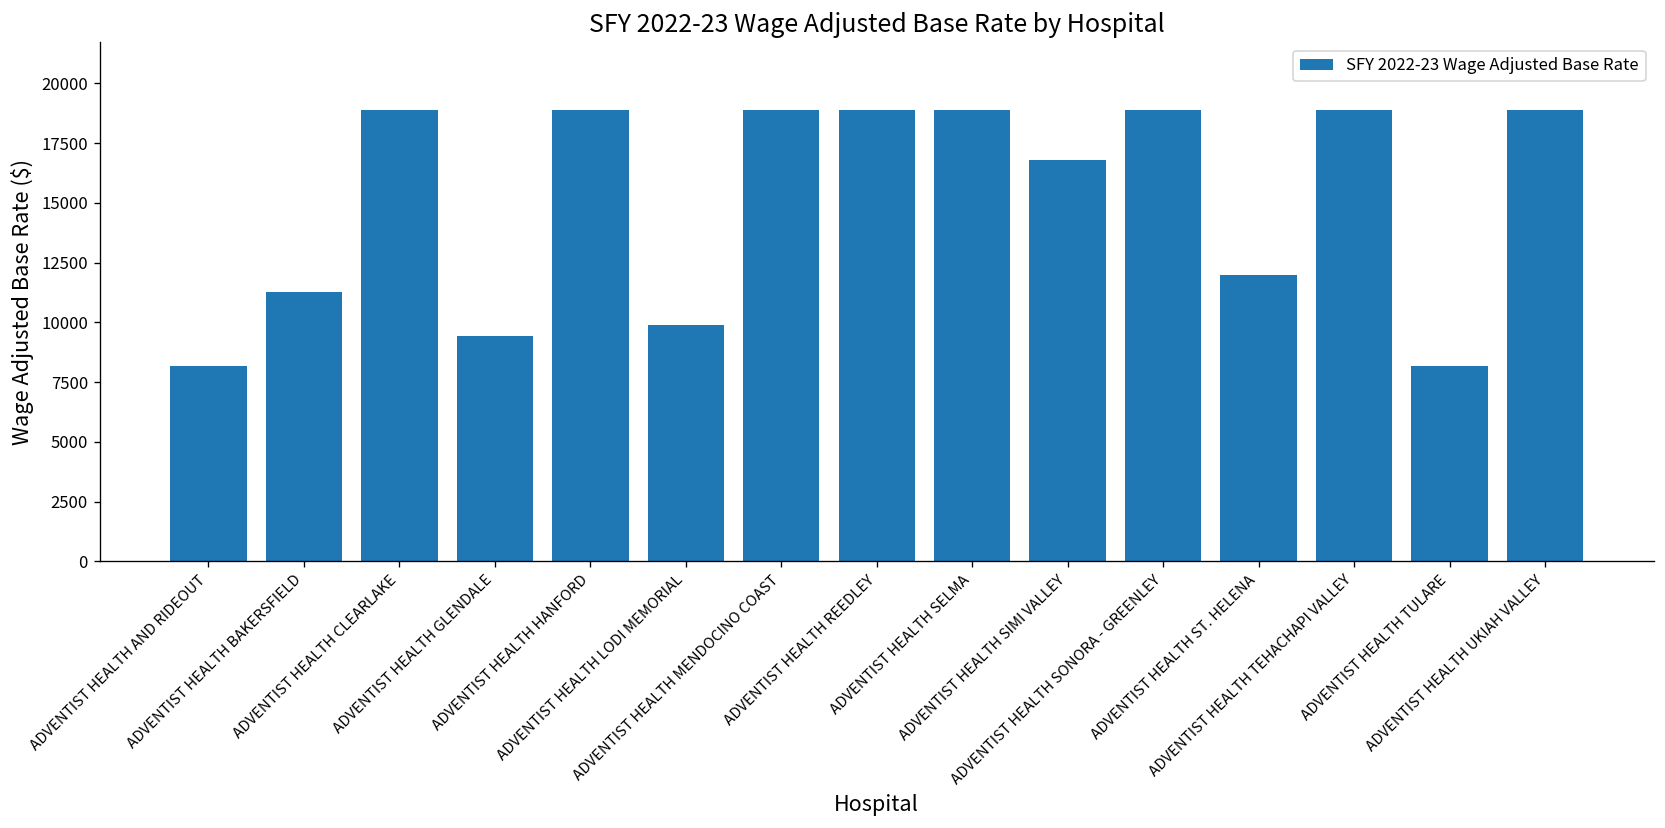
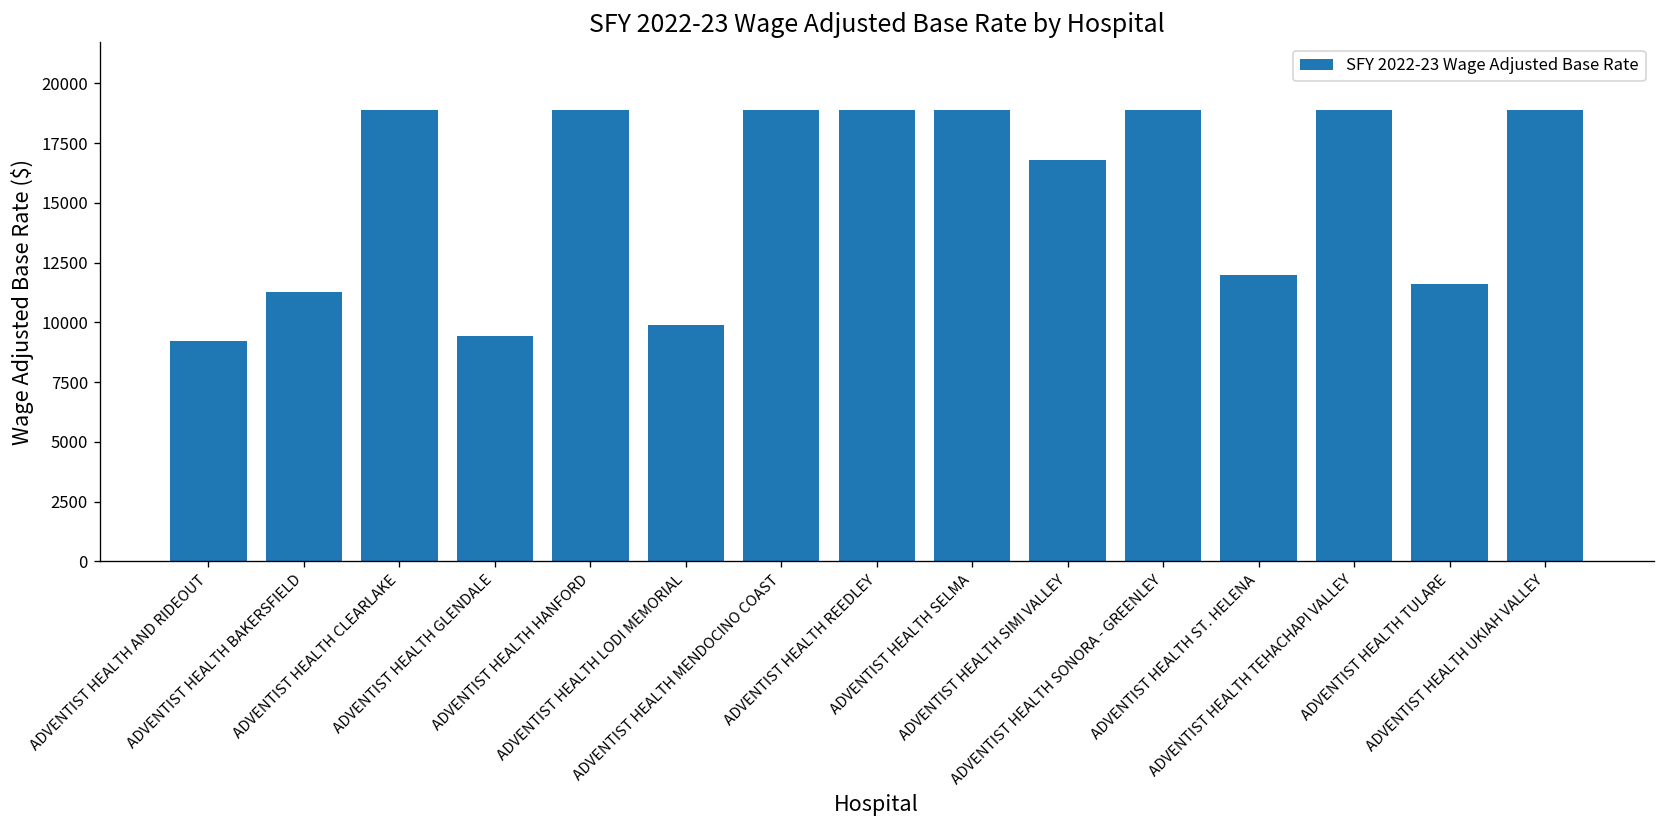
  {
-   "ADVENTIST HEALTH AND RIDEOUT": 8200,
+   "ADVENTIST HEALTH AND RIDEOUT": 9200,
    "ADVENTIST HEALTH BAKERSFIELD": 11300,
    "ADVENTIST HEALTH CLEARLAKE": 18900,
    "ADVENTIST HEALTH GLENDALE": 9400,
    "ADVENTIST HEALTH HANFORD": 18900,
    "ADVENTIST HEALTH LODI MEMORIAL": 9900,
    "ADVENTIST HEALTH MENDOCINO COAST": 18900,
    "ADVENTIST HEALTH REEDLEY": 18900,
    "ADVENTIST HEALTH SELMA": 18900,
    "ADVENTIST HEALTH SIMI VALLEY": 16800,
    "ADVENTIST HEALTH SONORA - GREENLEY": 18900,
    "ADVENTIST HEALTH ST. HELENA": 12000,
    "ADVENTIST HEALTH TEHACHAPI VALLEY": 18900,
-   "ADVENTIST HEALTH TULARE": 8200,
+   "ADVENTIST HEALTH TULARE": 11600,
    "ADVENTIST HEALTH UKIAH VALLEY": 18900
  }
